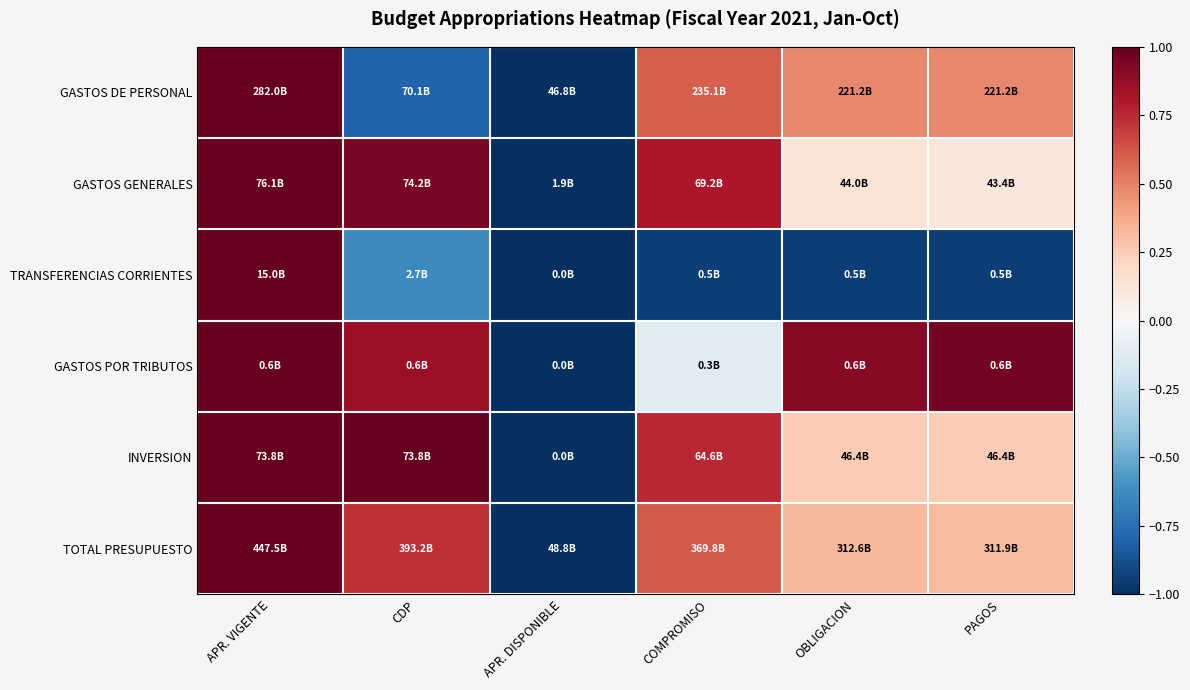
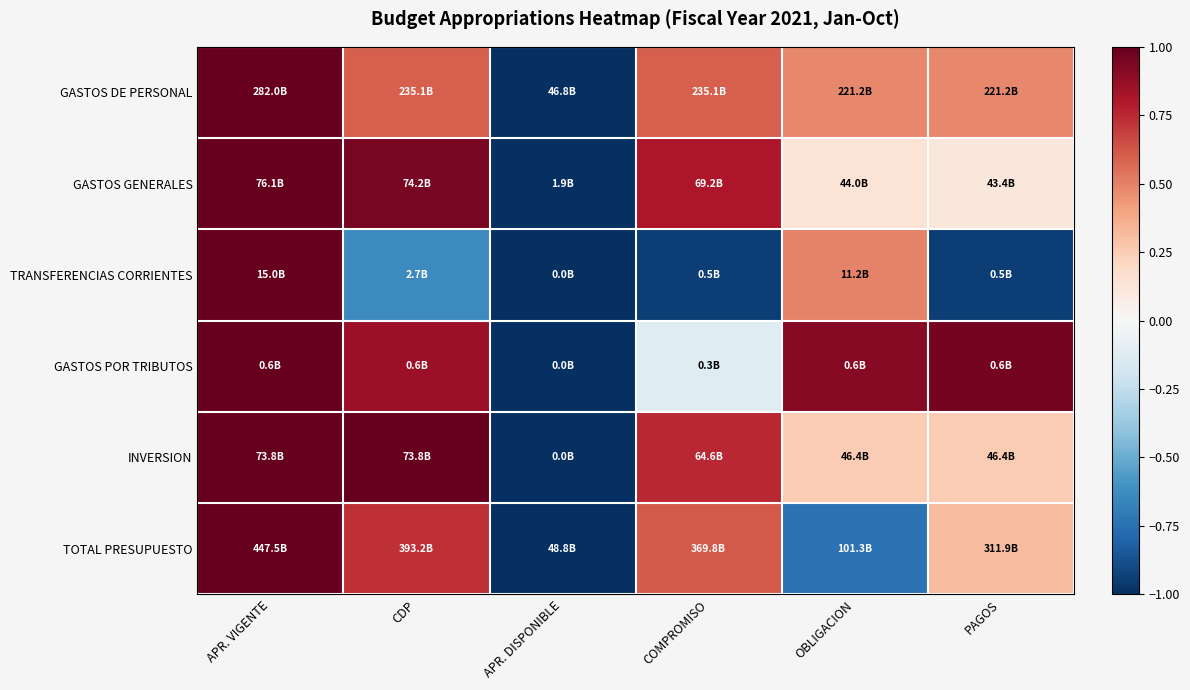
  {
    "GASTOS DE PERSONAL": {
      "APR. VIGENTE": "282.0B",
-     "CDP": "70.1B",
+     "CDP": "235.1B",
      "APR. DISPONIBLE": "46.8B",
      "COMPROMISO": "235.1B",
      "OBLIGACION": "221.2B",
      "PAGOS": "221.2B"
    },
    "GASTOS GENERALES": {
      "APR. VIGENTE": "76.1B",
      "CDP": "74.2B",
      "APR. DISPONIBLE": "1.9B",
      "COMPROMISO": "69.2B",
      "OBLIGACION": "44.0B",
      "PAGOS": "43.4B"
    },
    "TRANSFERENCIAS CORRIENTES": {
      "APR. VIGENTE": "15.0B",
      "CDP": "2.7B",
      "APR. DISPONIBLE": "0.0B",
      "COMPROMISO": "0.5B",
-     "OBLIGACION": "0.5B",
+     "OBLIGACION": "11.2B",
      "PAGOS": "0.5B"
    },
    "GASTOS POR TRIBUTOS": {
      "APR. VIGENTE": "0.6B",
      "CDP": "0.6B",
      "APR. DISPONIBLE": "0.0B",
      "COMPROMISO": "0.3B",
      "OBLIGACION": "0.6B",
      "PAGOS": "0.6B"
    },
    "INVERSION": {
      "APR. VIGENTE": "73.8B",
      "CDP": "73.8B",
      "APR. DISPONIBLE": "0.0B",
      "COMPROMISO": "64.6B",
      "OBLIGACION": "46.4B",
      "PAGOS": "46.4B"
    },
    "TOTAL PRESUPUESTO": {
      "APR. VIGENTE": "447.5B",
      "CDP": "393.2B",
      "APR. DISPONIBLE": "48.8B",
      "COMPROMISO": "369.8B",
-     "OBLIGACION": "312.6B",
+     "OBLIGACION": "101.3B",
      "PAGOS": "311.9B"
    }
  }
